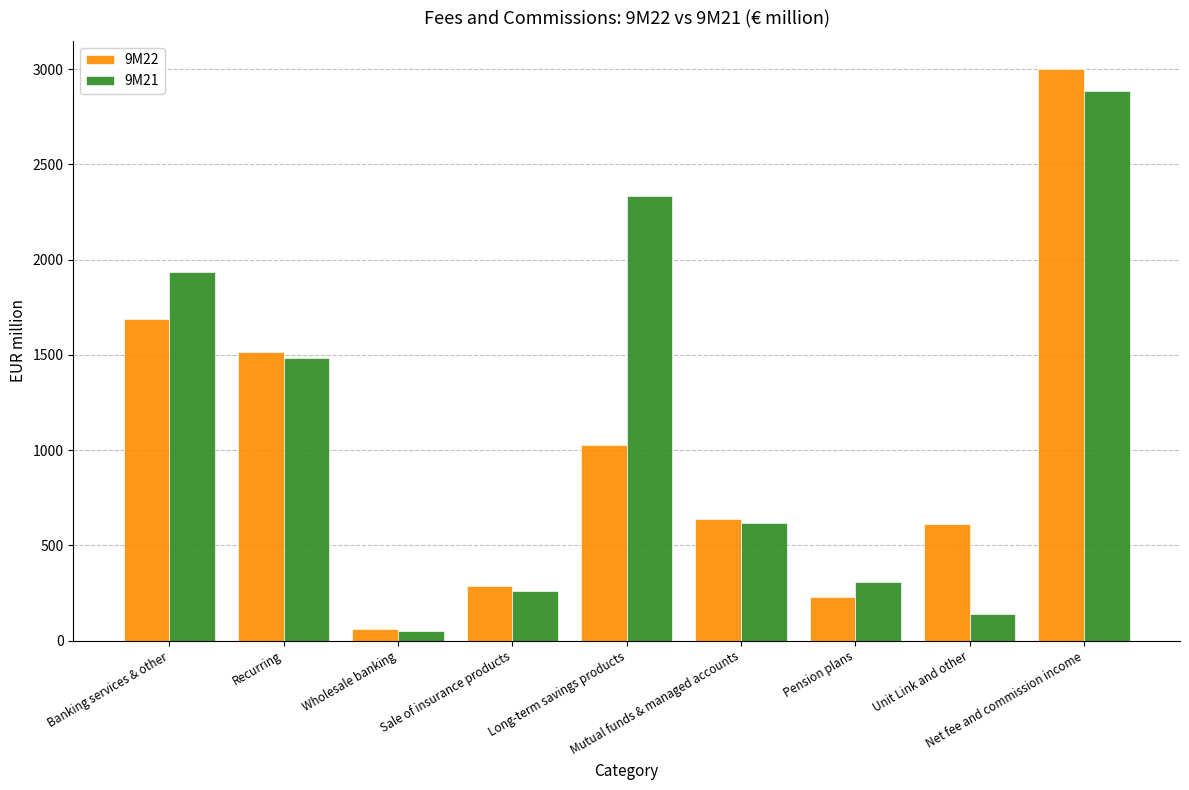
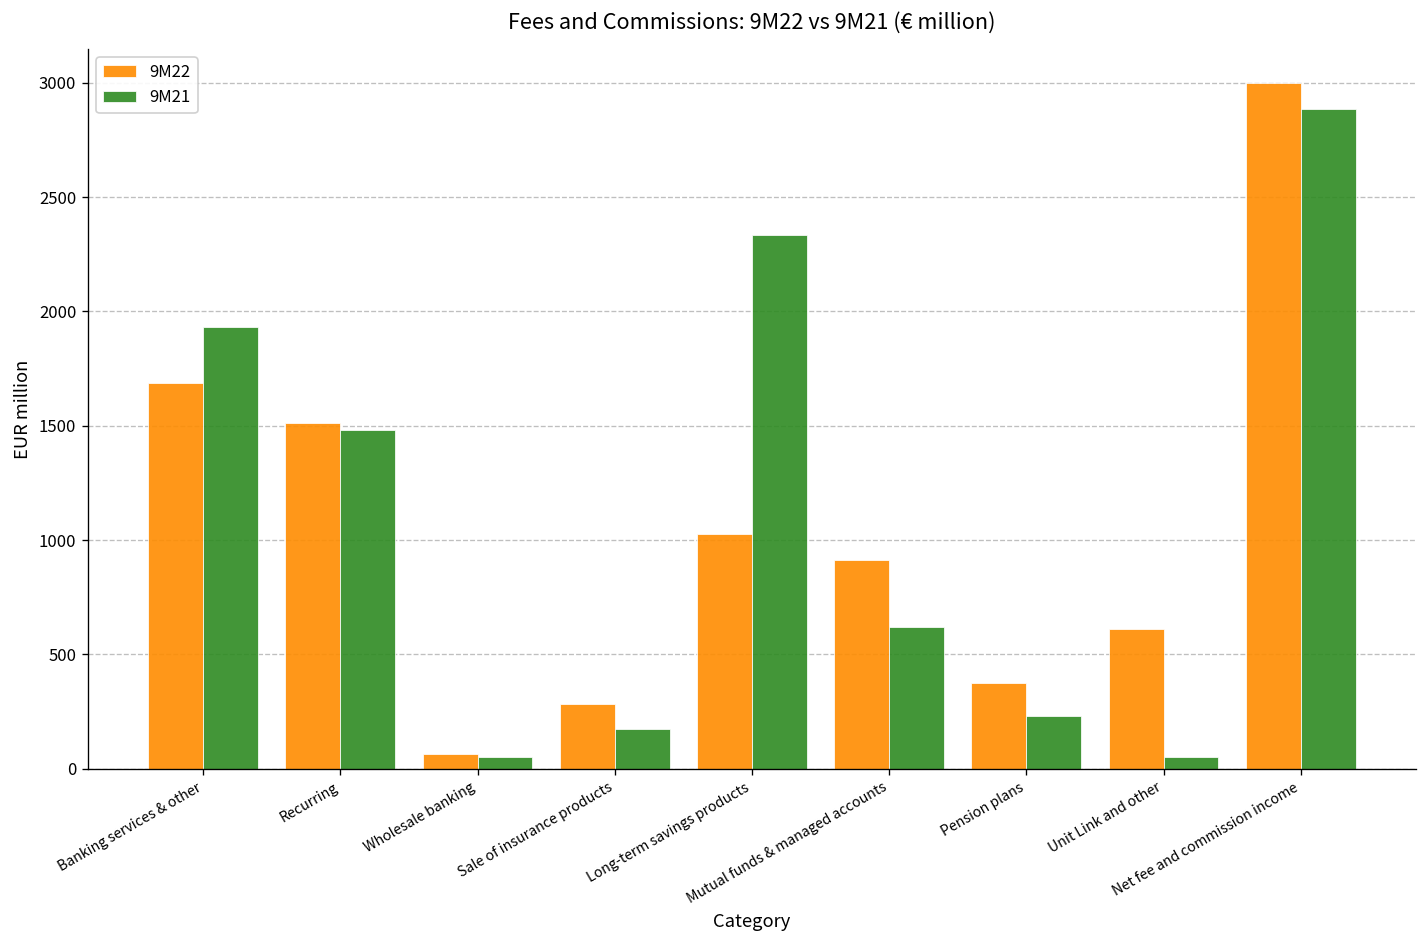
  {
    "9M22": {
      "Banking services & other": 1690,
      "Recurring": 1510,
      "Wholesale banking": 60,
      "Sale of insurance products": 290,
      "Long-term savings products": 1030,
-     "Mutual funds & managed accounts": 640,
-     "Pension plans": 230,
+     "Mutual funds & managed accounts": 910,
+     "Pension plans": 380,
      "Unit Link and other": 610,
      "Net fee and commission income": 3000
    },
    "9M21": {
      "Banking services & other": 1930,
      "Recurring": 1480,
      "Wholesale banking": 50,
-     "Sale of insurance products": 260,
+     "Sale of insurance products": 170,
      "Long-term savings products": 2330,
      "Mutual funds & managed accounts": 620,
-     "Pension plans": 310,
-     "Unit Link and other": 140,
+     "Pension plans": 230,
+     "Unit Link and other": 50,
      "Net fee and commission income": 2890
    }
  }
